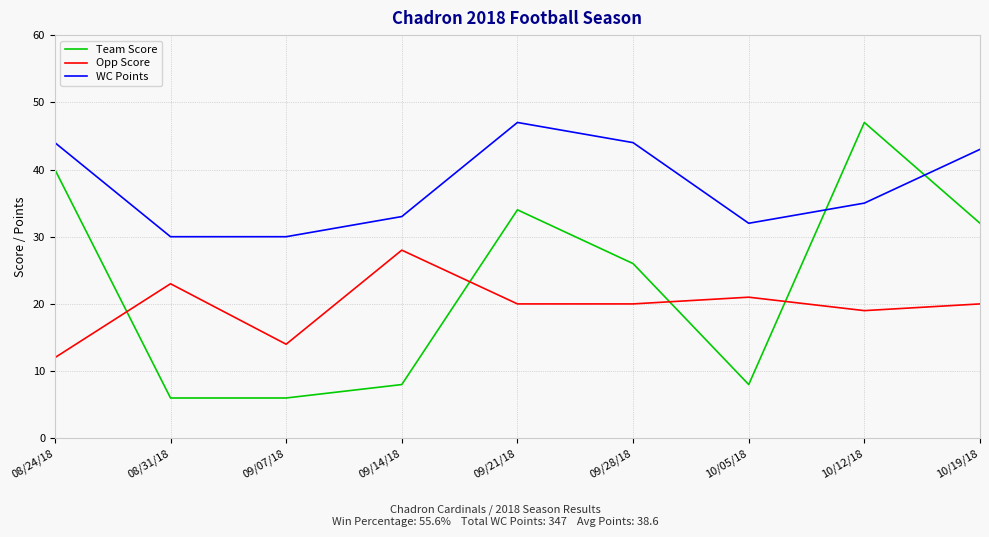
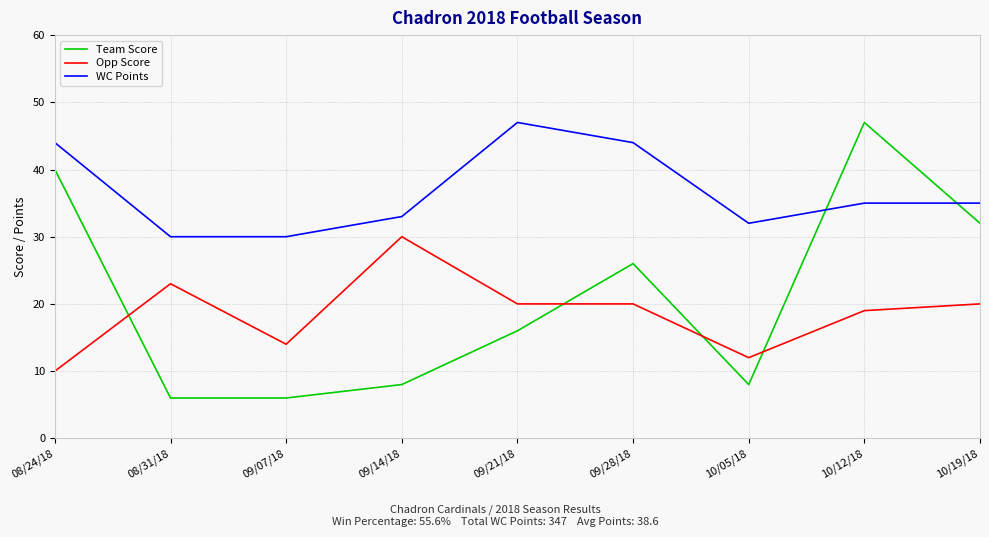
  {
    "Team Score": {
      "08/24/18": 40,
      "08/31/18": 6,
      "09/07/18": 6,
      "09/14/18": 8,
-     "09/21/18": 34,
+     "09/21/18": 16,
      "09/28/18": 26,
      "10/05/18": 8,
      "10/12/18": 47,
      "10/19/18": 32
    },
    "Opp Score": {
-     "08/24/18": 12,
+     "08/24/18": 10,
      "08/31/18": 23,
      "09/07/18": 14,
-     "09/14/18": 28,
+     "09/14/18": 30,
      "09/21/18": 20,
      "09/28/18": 20,
-     "10/05/18": 21,
+     "10/05/18": 12,
      "10/12/18": 19,
      "10/19/18": 20
    },
    "WC Points": {
      "08/24/18": 44,
      "08/31/18": 30,
      "09/07/18": 30,
      "09/14/18": 33,
      "09/21/18": 47,
      "09/28/18": 44,
      "10/05/18": 32,
      "10/12/18": 35,
-     "10/19/18": 43
+     "10/19/18": 35
    }
  }
